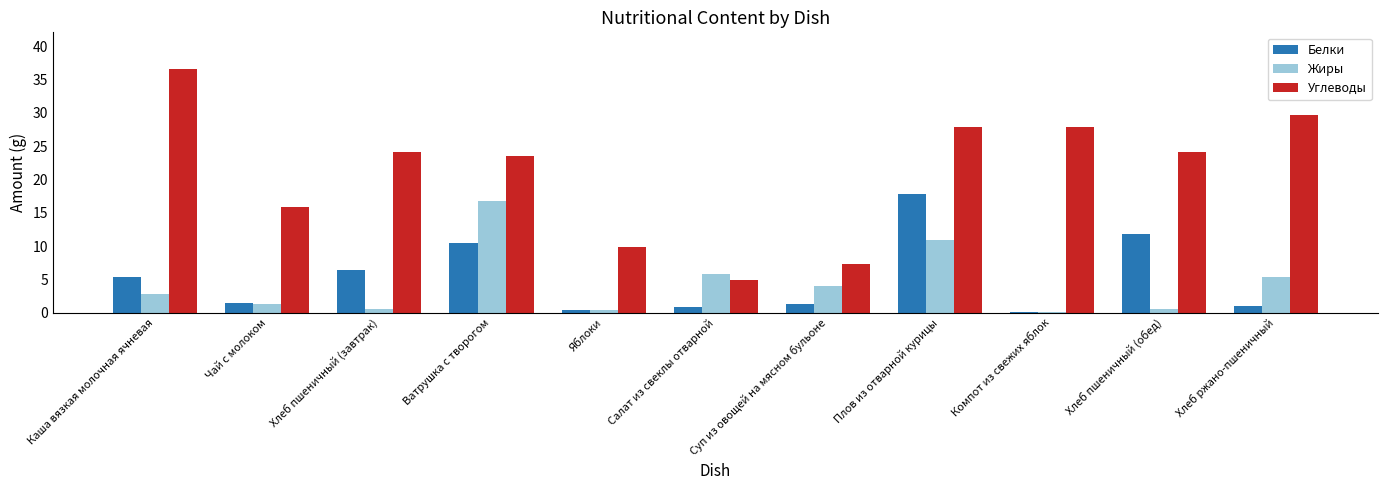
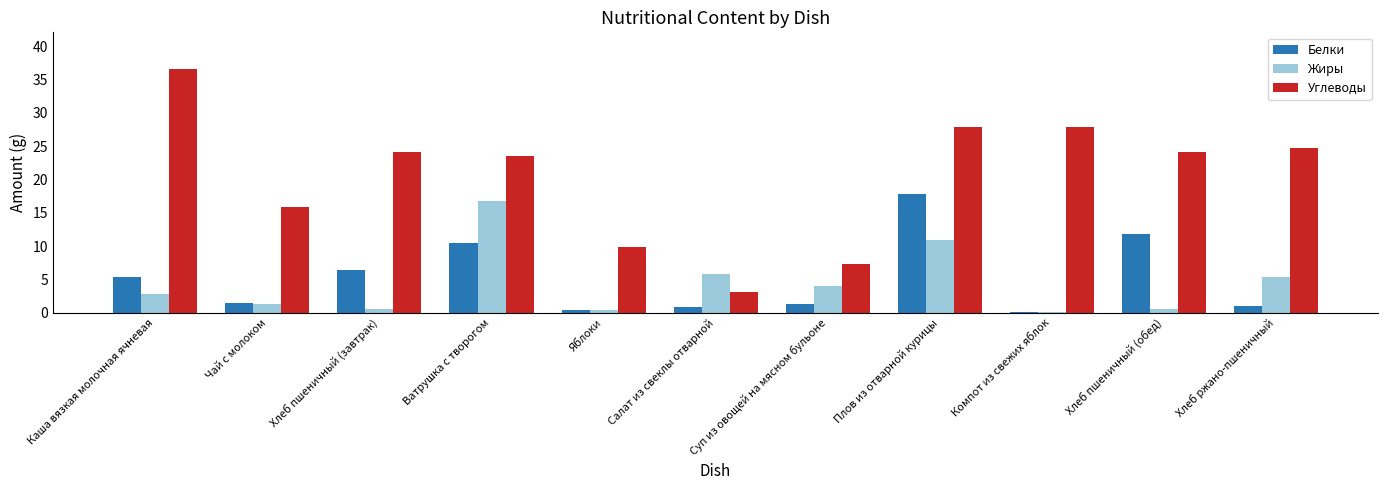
  {
    "Белки": {
      "Каша вязкая молочная ячневая": 5,
      "Чай с молоком": 2,
      "Хлеб пшеничный (завтрак)": 6,
      "Ватрушка с творогом": 10,
      "Яблоки": 0,
      "Салат из свеклы отварной": 1,
      "Суп из овощей на мясном бульоне": 1,
      "Плов из отварной курицы": 18,
      "Хлеб пшеничный (обед)": 12,
      "Хлеб ржано-пшеничный": 1
    },
    "Жиры": {
      "Каша вязкая молочная ячневая": 3,
      "Чай с молоком": 1,
      "Хлеб пшеничный (завтрак)": 1,
      "Ватрушка с творогом": 17,
      "Яблоки": 0,
      "Салат из свеклы отварной": 6,
      "Суп из овощей на мясном бульоне": 4,
      "Плов из отварной курицы": 11,
      "Хлеб пшеничный (обед)": 1,
      "Хлеб ржано-пшеничный": 5
    },
    "Углеводы": {
      "Каша вязкая молочная ячневая": 37,
      "Чай с молоком": 16,
      "Хлеб пшеничный (завтрак)": 24,
      "Ватрушка с творогом": 24,
      "Яблоки": 10,
-     "Салат из свеклы отварной": 5,
+     "Салат из свеклы отварной": 3,
      "Суп из овощей на мясном бульоне": 7,
      "Плов из отварной курицы": 28,
      "Компот из свежих яблок": 28,
      "Хлеб пшеничный (обед)": 24,
-     "Хлеб ржано-пшеничный": 30
+     "Хлеб ржано-пшеничный": 25
    }
  }
